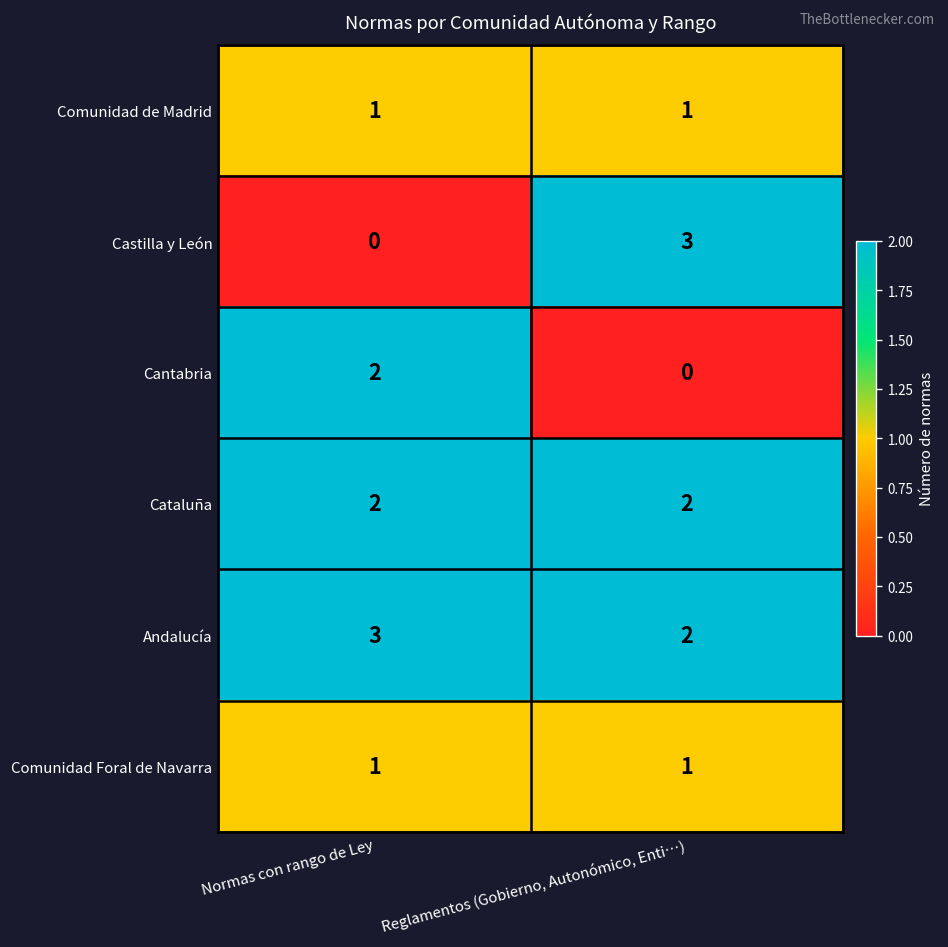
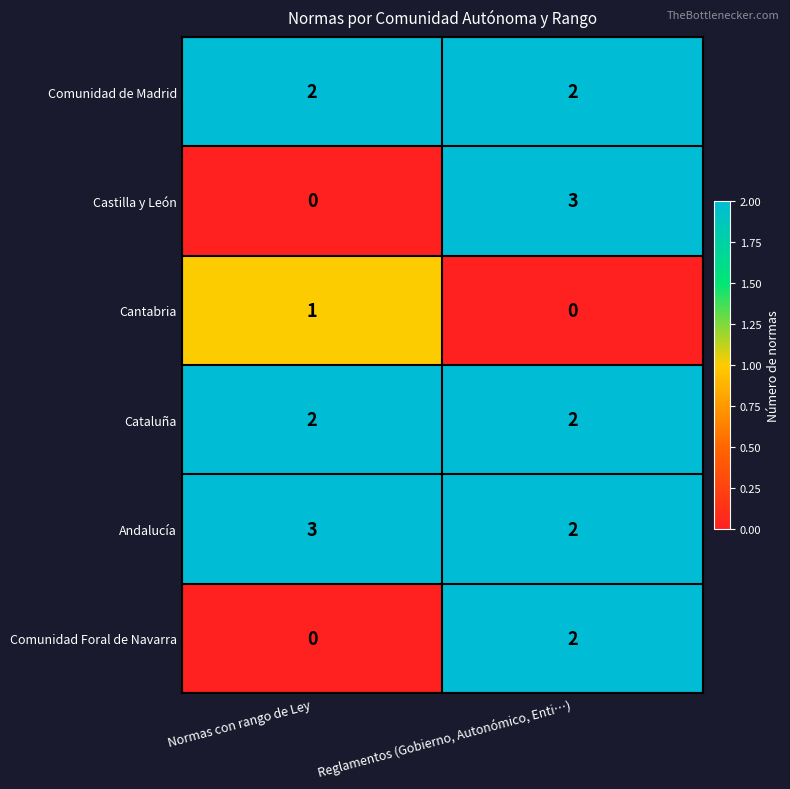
  {
    "Comunidad de Madrid": {
-     "Normas con rango de Ley": 1,
-     "Reglamentos (Gobierno, Autonómico, Enti…)": 1
+     "Normas con rango de Ley": 2,
+     "Reglamentos (Gobierno, Autonómico, Enti…)": 2
    },
    "Castilla y León": {
      "Normas con rango de Ley": 0,
      "Reglamentos (Gobierno, Autonómico, Enti…)": 3
    },
    "Cantabria": {
-     "Normas con rango de Ley": 2,
+     "Normas con rango de Ley": 1,
      "Reglamentos (Gobierno, Autonómico, Enti…)": 0
    },
    "Cataluña": {
      "Normas con rango de Ley": 2,
      "Reglamentos (Gobierno, Autonómico, Enti…)": 2
    },
    "Andalucía": {
      "Normas con rango de Ley": 3,
      "Reglamentos (Gobierno, Autonómico, Enti…)": 2
    },
    "Comunidad Foral de Navarra": {
-     "Normas con rango de Ley": 1,
-     "Reglamentos (Gobierno, Autonómico, Enti…)": 1
+     "Normas con rango de Ley": 0,
+     "Reglamentos (Gobierno, Autonómico, Enti…)": 2
    }
  }
